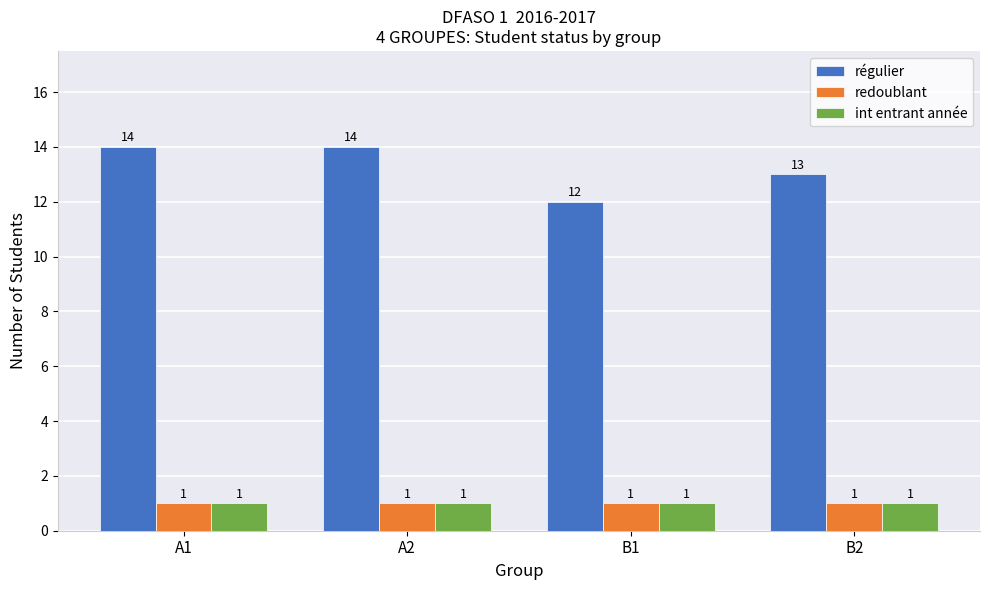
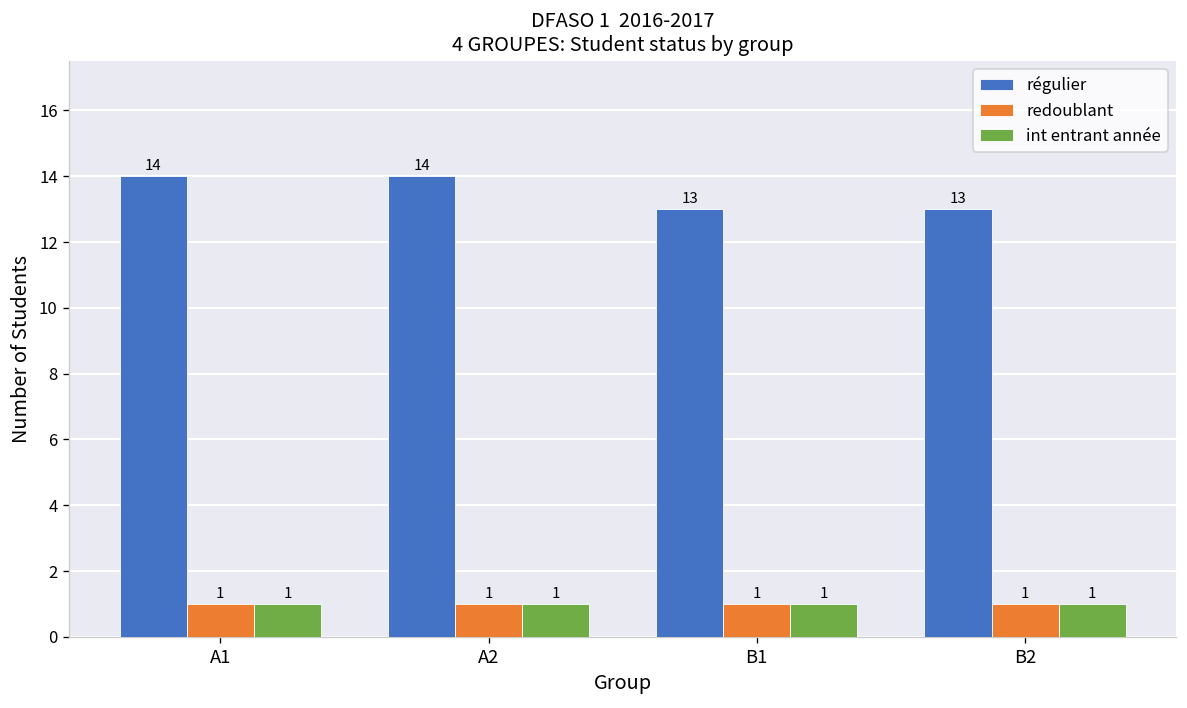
  {
    "régulier": {
      "A1": 14,
      "A2": 14,
-     "B1": 12,
+     "B1": 13,
      "B2": 13
    },
    "redoublant": {
      "A1": 1,
      "A2": 1,
      "B1": 1,
      "B2": 1
    },
    "int entrant année": {
      "A1": 1,
      "A2": 1,
      "B1": 1,
      "B2": 1
    }
  }
